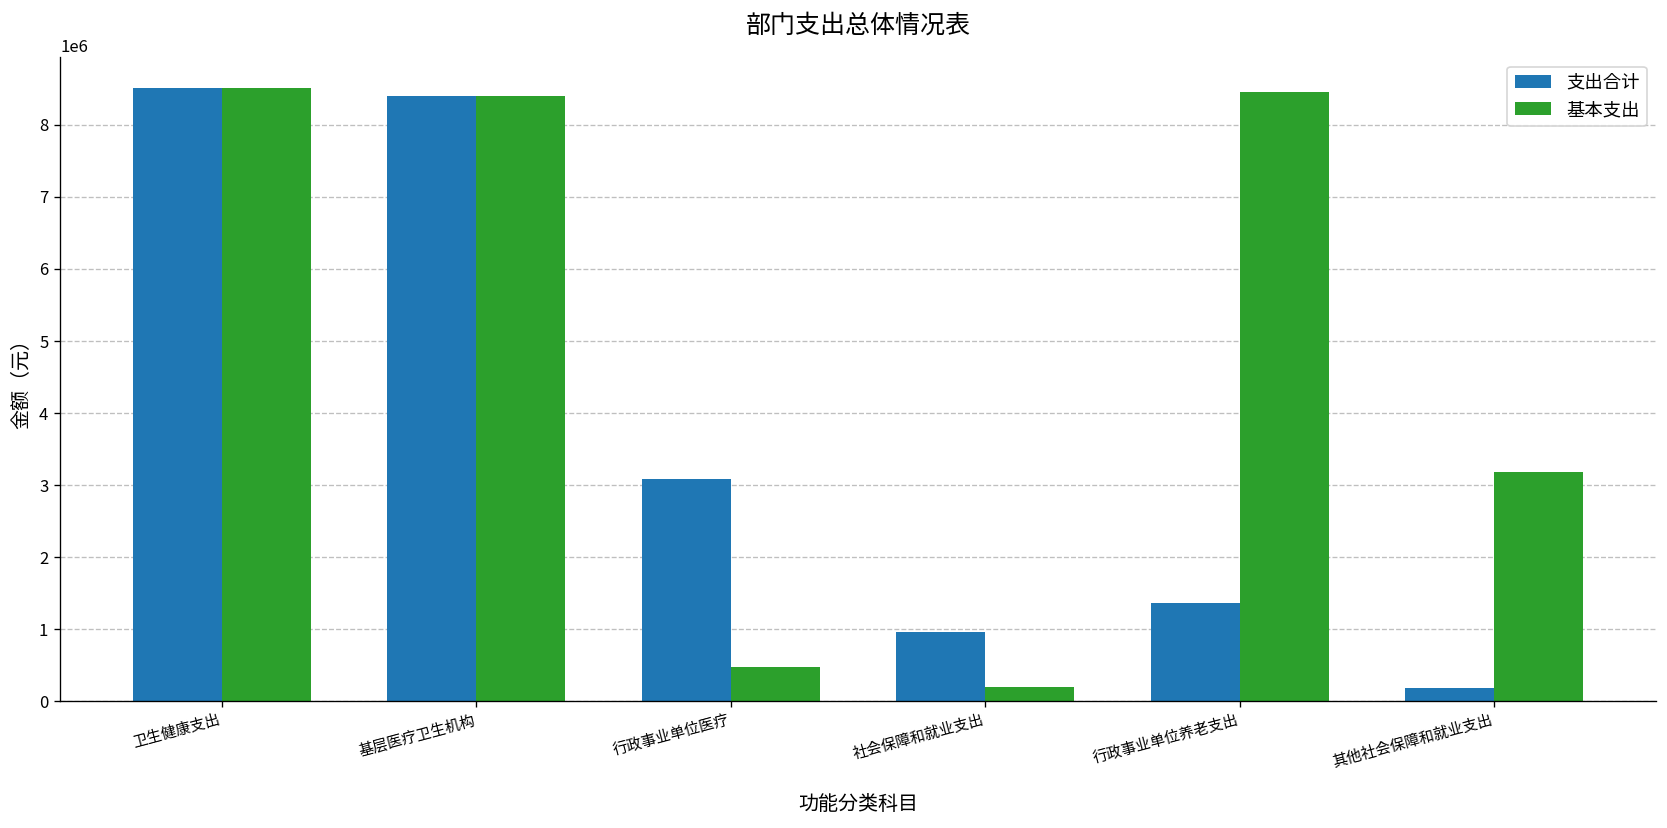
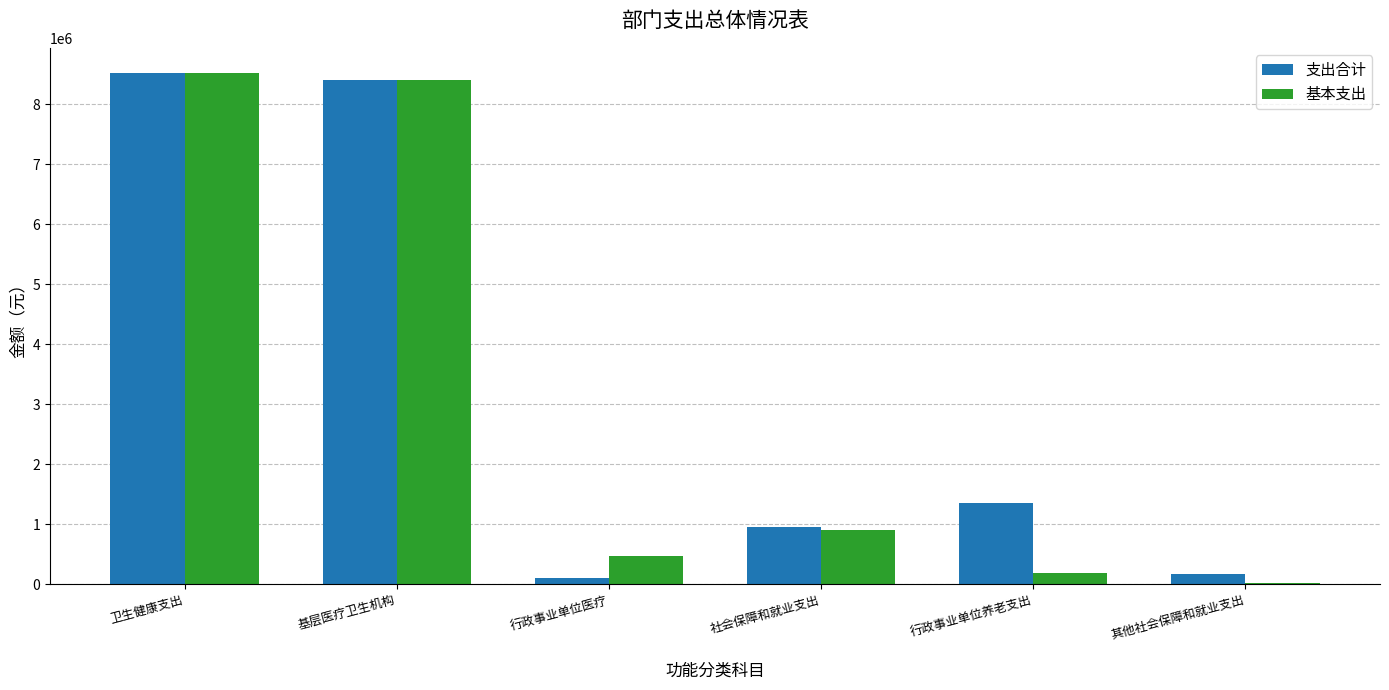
  {
    "支出合计": {
      "卫生健康支出": 8500000,
      "基层医疗卫生机构": 8400000,
-     "行政事业单位医疗": 3100000,
+     "行政事业单位医疗": 100000,
      "社会保障和就业支出": 1000000,
      "行政事业单位养老支出": 1400000,
      "其他社会保障和就业支出": 200000
    },
    "基本支出": {
      "卫生健康支出": 8500000,
      "基层医疗卫生机构": 8400000,
      "行政事业单位医疗": 500000,
-     "社会保障和就业支出": 200000,
-     "行政事业单位养老支出": 8500000,
-     "其他社会保障和就业支出": 3200000
+     "社会保障和就业支出": 900000,
+     "行政事业单位养老支出": 200000,
+     "其他社会保障和就业支出": 0
    }
  }
